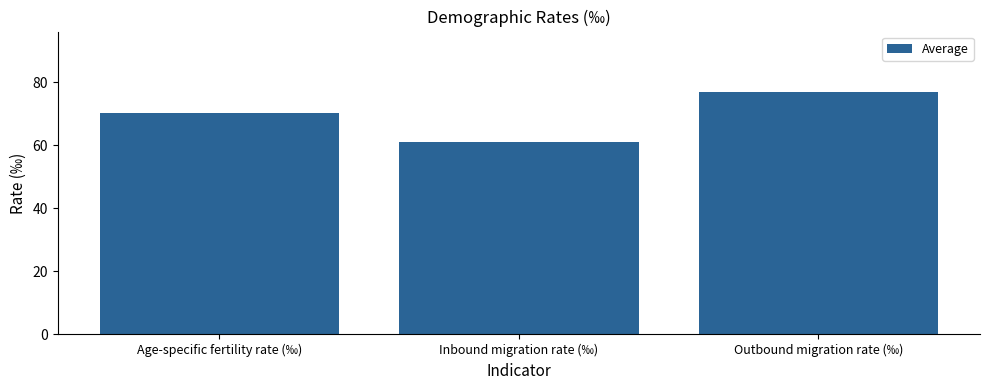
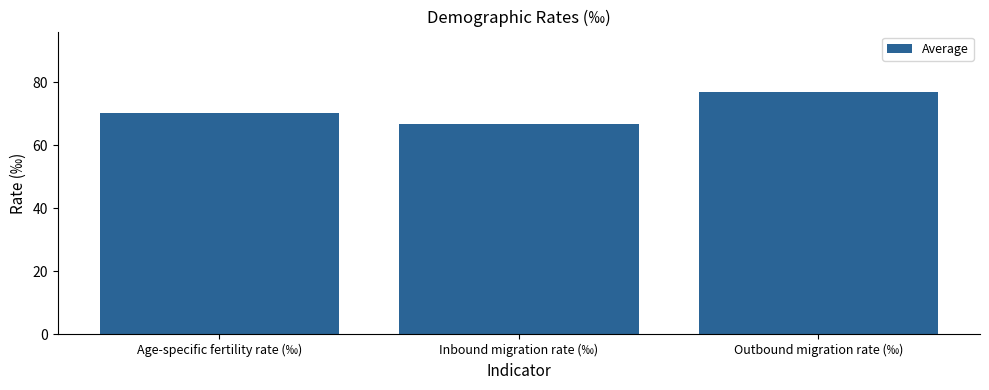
  {
    "Age-specific fertility rate (‰)": 70,
-   "Inbound migration rate (‰)": 61,
+   "Inbound migration rate (‰)": 67,
    "Outbound migration rate (‰)": 77
  }
